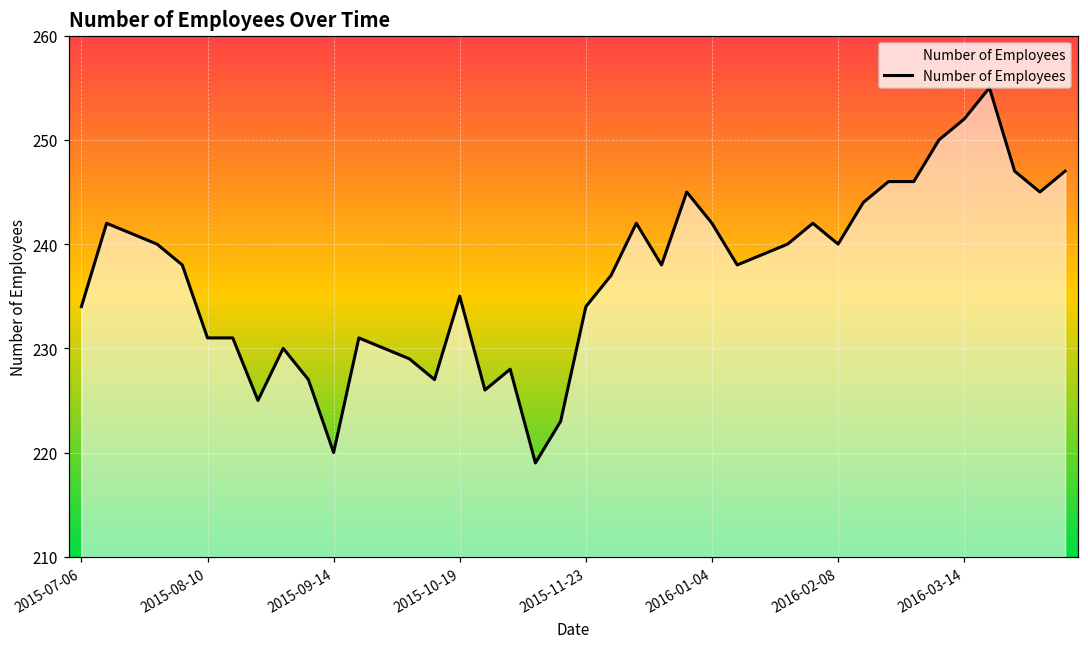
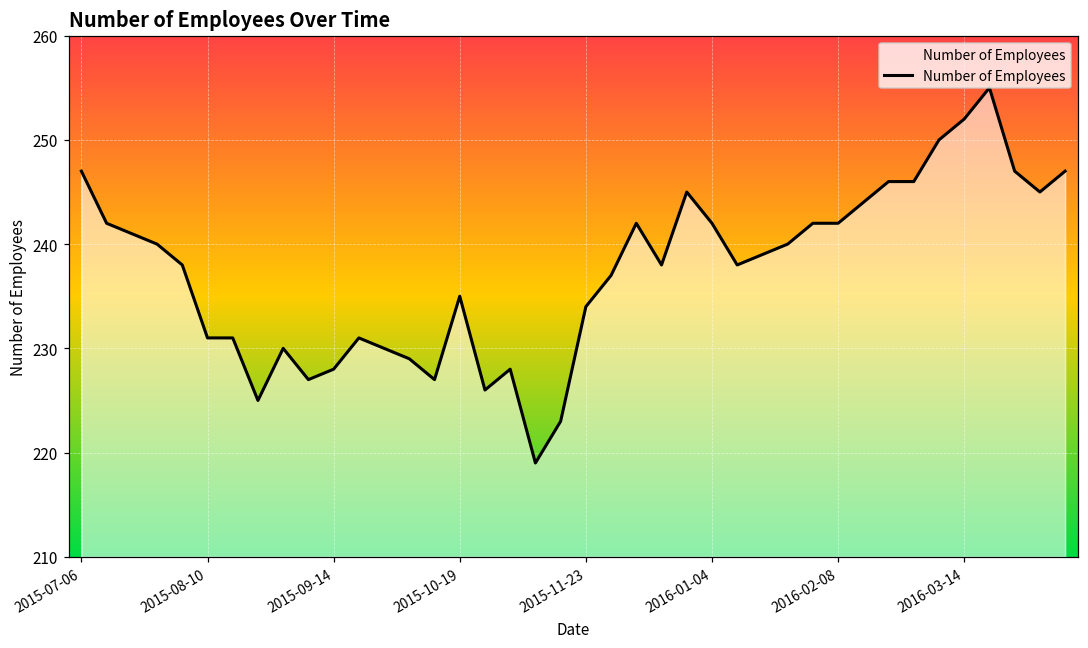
  {
-   "2015-07-06": 234,
+   "2015-07-06": 247,
    "2015-08-10": 231,
-   "2015-09-14": 220,
+   "2015-09-14": 228,
    "2015-10-19": 235,
    "2015-11-23": 234,
    "2016-01-04": 242,
-   "2016-02-08": 240,
+   "2016-02-08": 242,
    "2016-03-14": 252
  }
